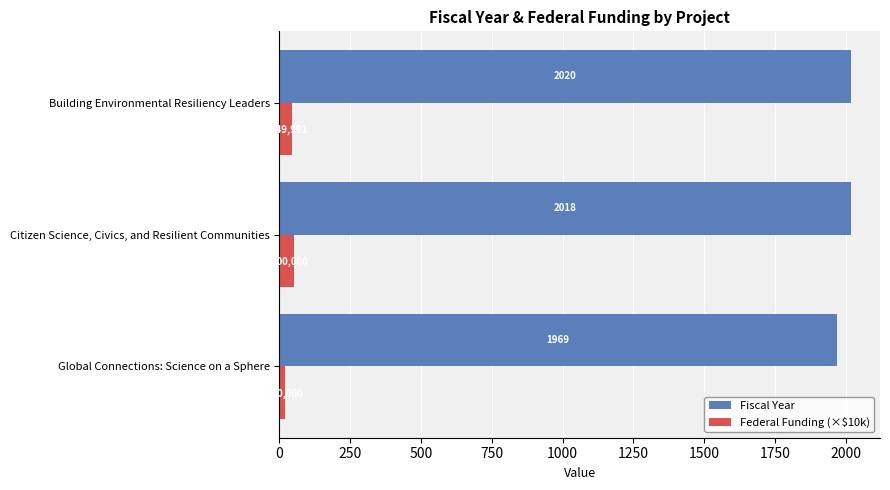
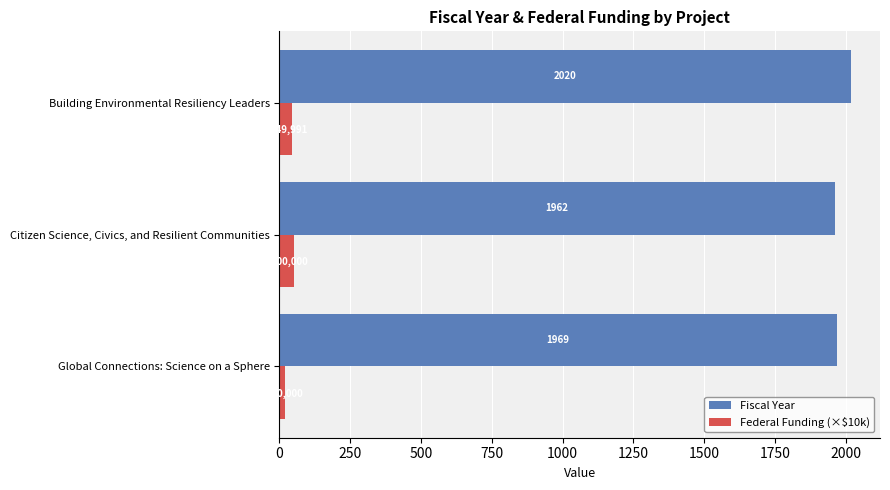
  {
    "Fiscal Year": {
      "Building Environmental Resiliency Leaders": 2020,
-     "Citizen Science, Civics, and Resilient Communities": 2018,
+     "Citizen Science, Civics, and Resilient Communities": 1962,
      "Global Connections: Science on a Sphere": 1969
    },
    "Federal Funding (×$10k)": {
      "Building Environmental Resiliency Leaders": 40,
      "Citizen Science, Civics, and Resilient Communities": 50,
      "Global Connections: Science on a Sphere": 20
    }
  }
